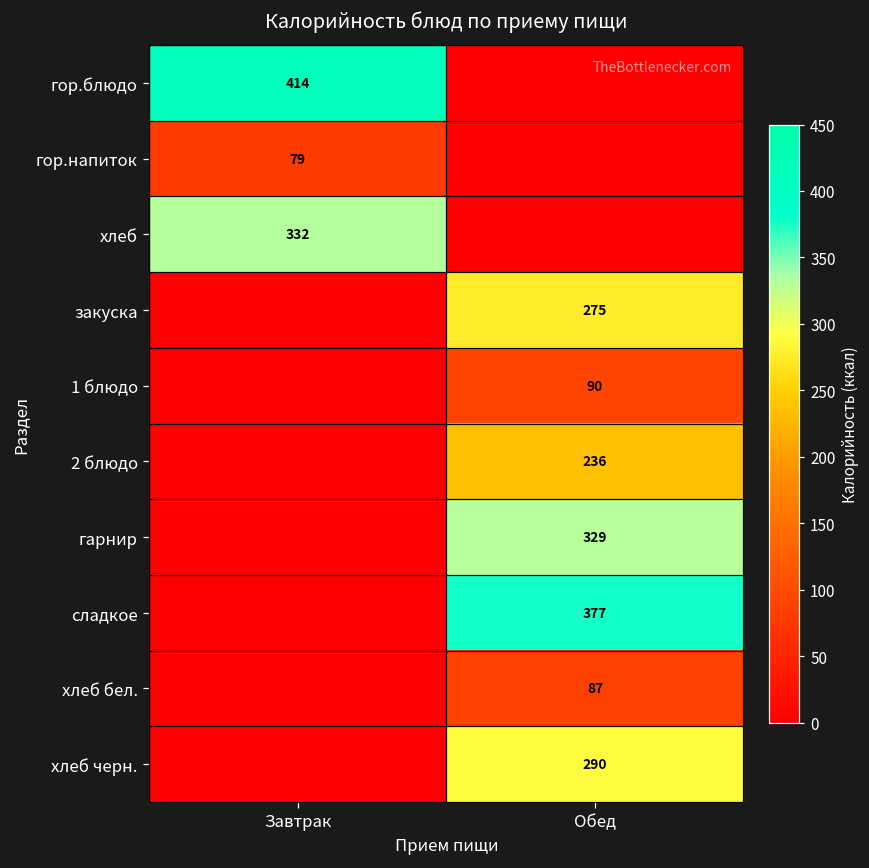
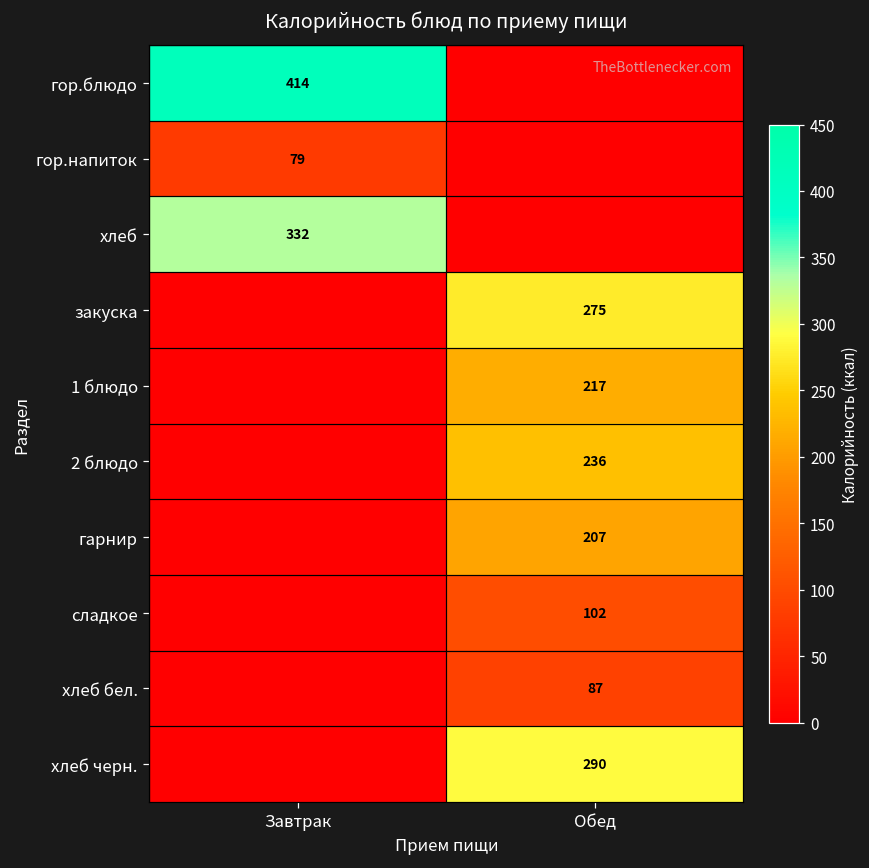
  {
    "гор.блюдо": {
      "Завтрак": 414
    },
    "гор.напиток": {
      "Завтрак": 79
    },
    "хлеб": {
      "Завтрак": 332
    },
    "закуска": {
      "Обед": 275
    },
    "1 блюдо": {
-     "Обед": 90
+     "Обед": 217
    },
    "2 блюдо": {
      "Обед": 236
    },
    "гарнир": {
-     "Обед": 329
+     "Обед": 207
    },
    "сладкое": {
-     "Обед": 377
+     "Обед": 102
    },
    "хлеб бел.": {
      "Обед": 87
    },
    "хлеб черн.": {
      "Обед": 290
    }
  }
